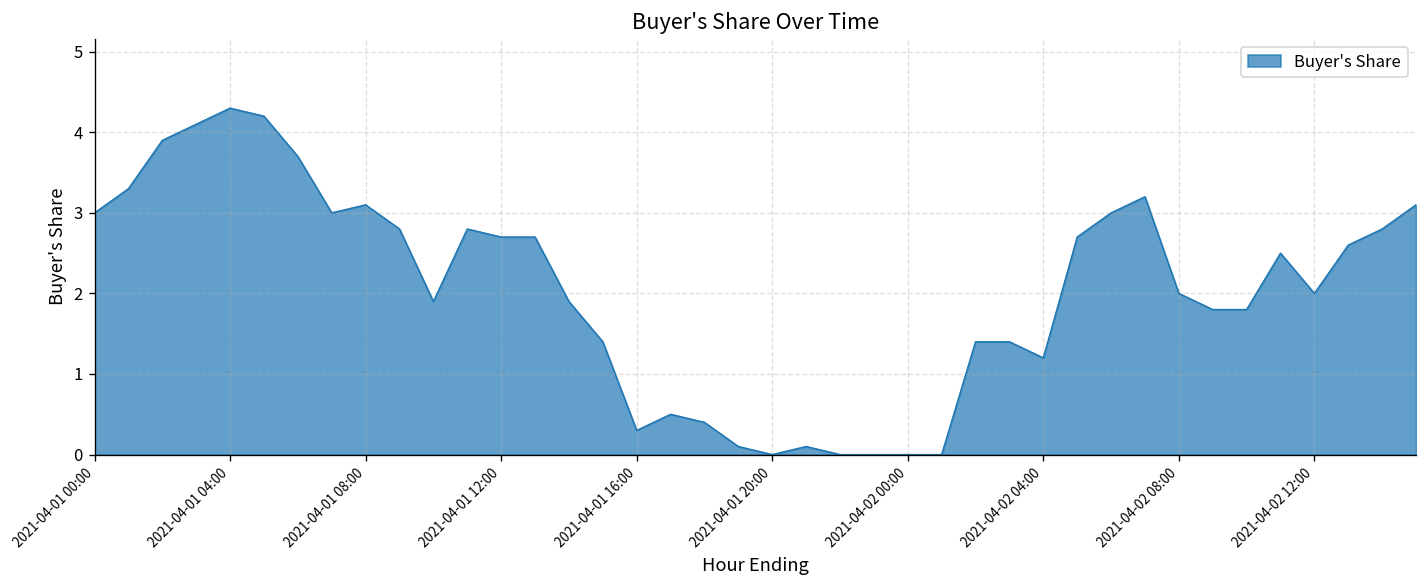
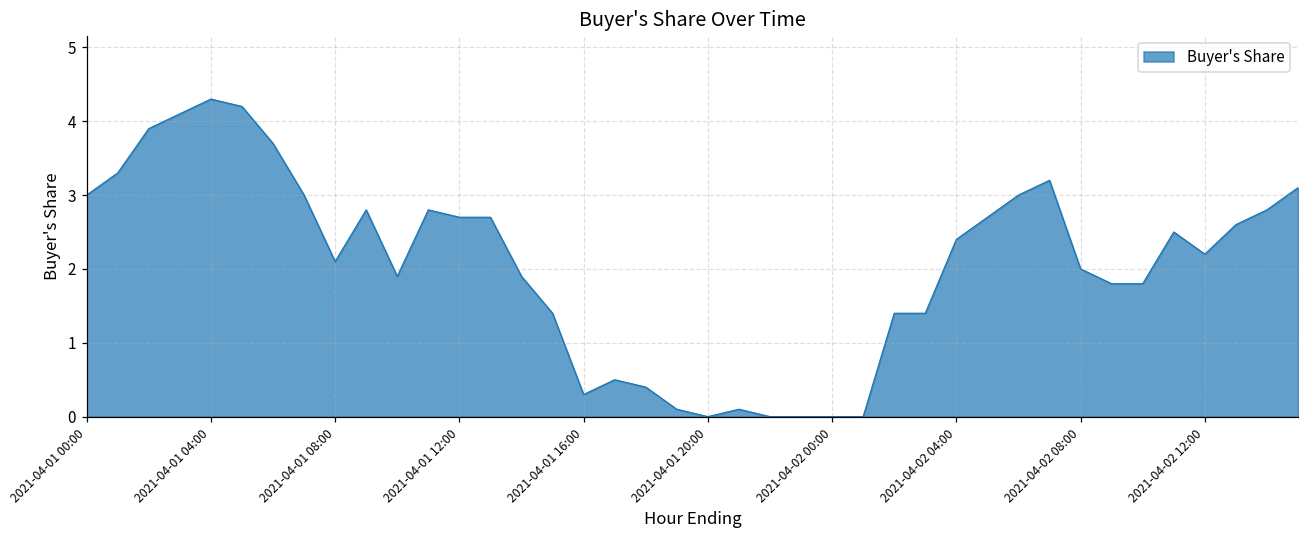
  {
    "2021-04-01 00:00": 3.0,
    "2021-04-01 04:00": 4.3,
-   "2021-04-01 08:00": 3.1,
+   "2021-04-01 08:00": 2.1,
    "2021-04-01 12:00": 2.7,
    "2021-04-01 16:00": 0.3,
    "2021-04-01 20:00": 0.0,
    "2021-04-02 00:00": 0.0,
-   "2021-04-02 04:00": 1.2,
+   "2021-04-02 04:00": 2.4,
    "2021-04-02 08:00": 2.0,
-   "2021-04-02 12:00": 2.0
+   "2021-04-02 12:00": 2.2
  }
